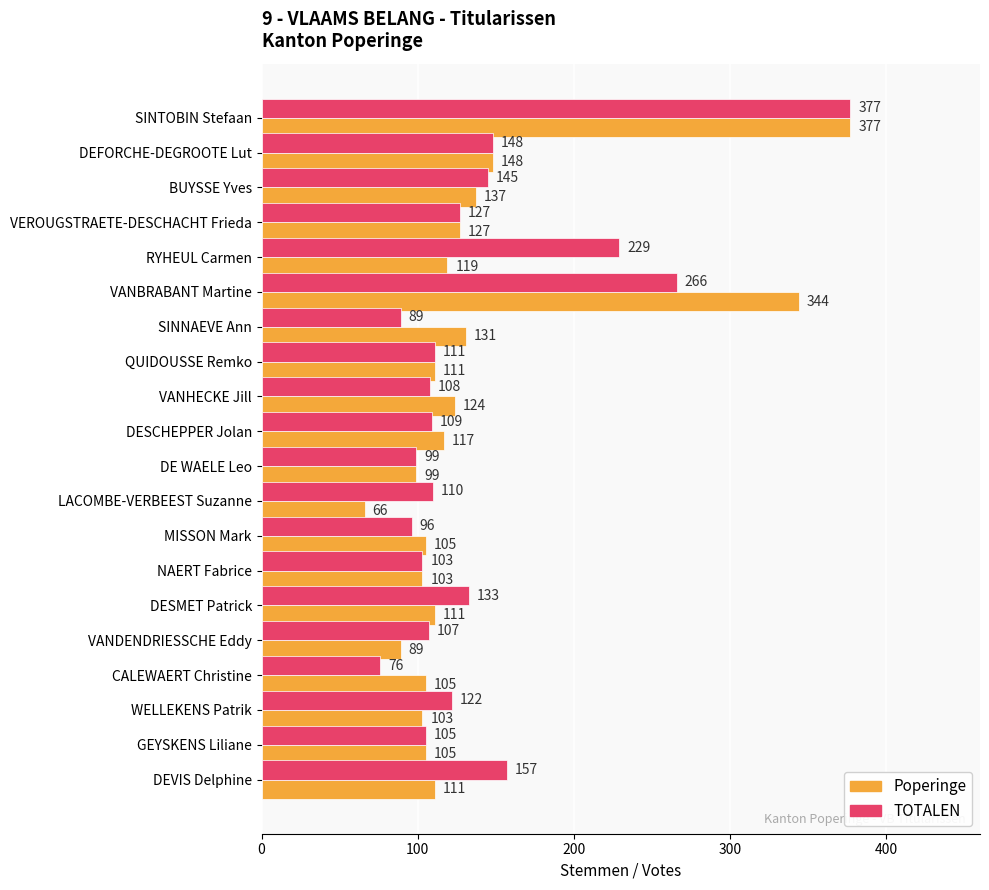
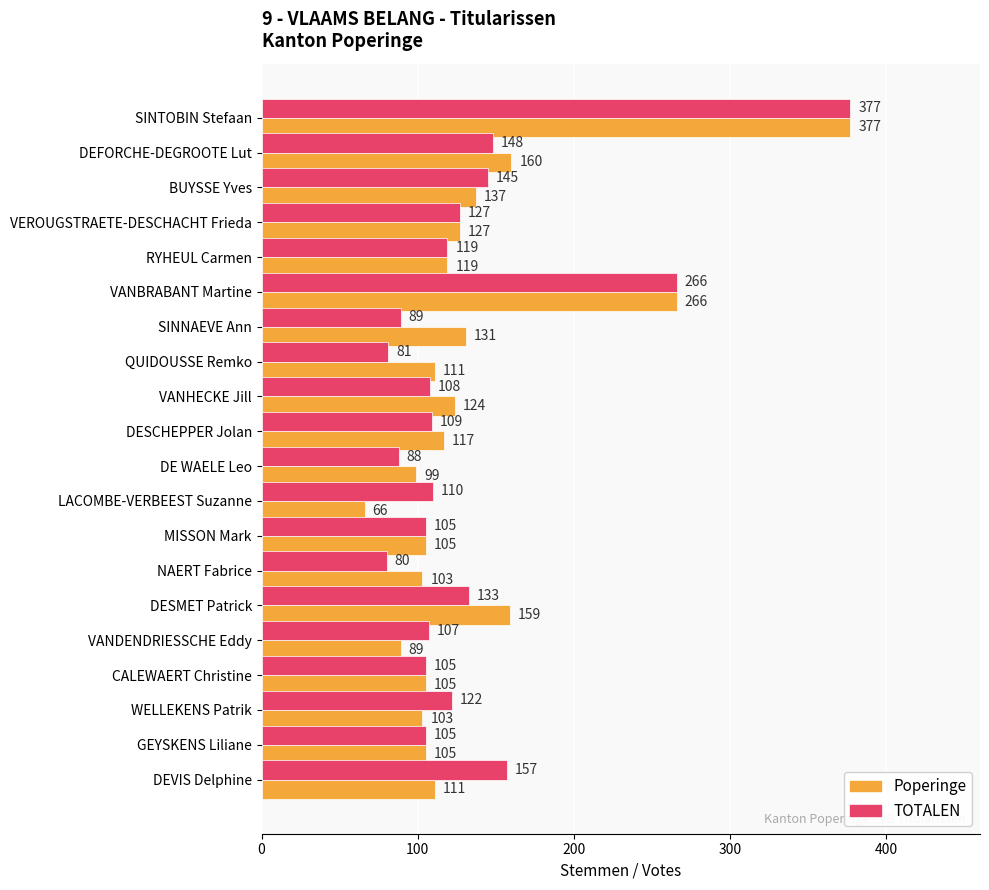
  {
    "Poperinge": {
      "SINTOBIN Stefaan": 377,
-     "DEFORCHE-DEGROOTE Lut": 148,
+     "DEFORCHE-DEGROOTE Lut": 160,
      "BUYSSE Yves": 137,
      "VEROUGSTRAETE-DESCHACHT Frieda": 127,
      "RYHEUL Carmen": 119,
-     "VANBRABANT Martine": 344,
+     "VANBRABANT Martine": 266,
      "SINNAEVE Ann": 131,
      "QUIDOUSSE Remko": 111,
      "VANHECKE Jill": 124,
      "DESCHEPPER Jolan": 117,
      "DE WAELE Leo": 99,
      "LACOMBE-VERBEEST Suzanne": 66,
      "MISSON Mark": 105,
      "NAERT Fabrice": 103,
-     "DESMET Patrick": 111,
+     "DESMET Patrick": 159,
      "VANDENDRIESSCHE Eddy": 89,
      "CALEWAERT Christine": 105,
      "WELLEKENS Patrik": 103,
      "GEYSKENS Liliane": 105,
      "DEVIS Delphine": 111
    },
    "TOTALEN": {
      "SINTOBIN Stefaan": 377,
      "DEFORCHE-DEGROOTE Lut": 148,
      "BUYSSE Yves": 145,
      "VEROUGSTRAETE-DESCHACHT Frieda": 127,
-     "RYHEUL Carmen": 229,
+     "RYHEUL Carmen": 119,
      "VANBRABANT Martine": 266,
      "SINNAEVE Ann": 89,
-     "QUIDOUSSE Remko": 111,
+     "QUIDOUSSE Remko": 81,
      "VANHECKE Jill": 108,
      "DESCHEPPER Jolan": 109,
-     "DE WAELE Leo": 99,
+     "DE WAELE Leo": 88,
      "LACOMBE-VERBEEST Suzanne": 110,
-     "MISSON Mark": 96,
-     "NAERT Fabrice": 103,
+     "MISSON Mark": 105,
+     "NAERT Fabrice": 80,
      "DESMET Patrick": 133,
      "VANDENDRIESSCHE Eddy": 107,
-     "CALEWAERT Christine": 76,
+     "CALEWAERT Christine": 105,
      "WELLEKENS Patrik": 122,
      "GEYSKENS Liliane": 105,
      "DEVIS Delphine": 157
    }
  }
